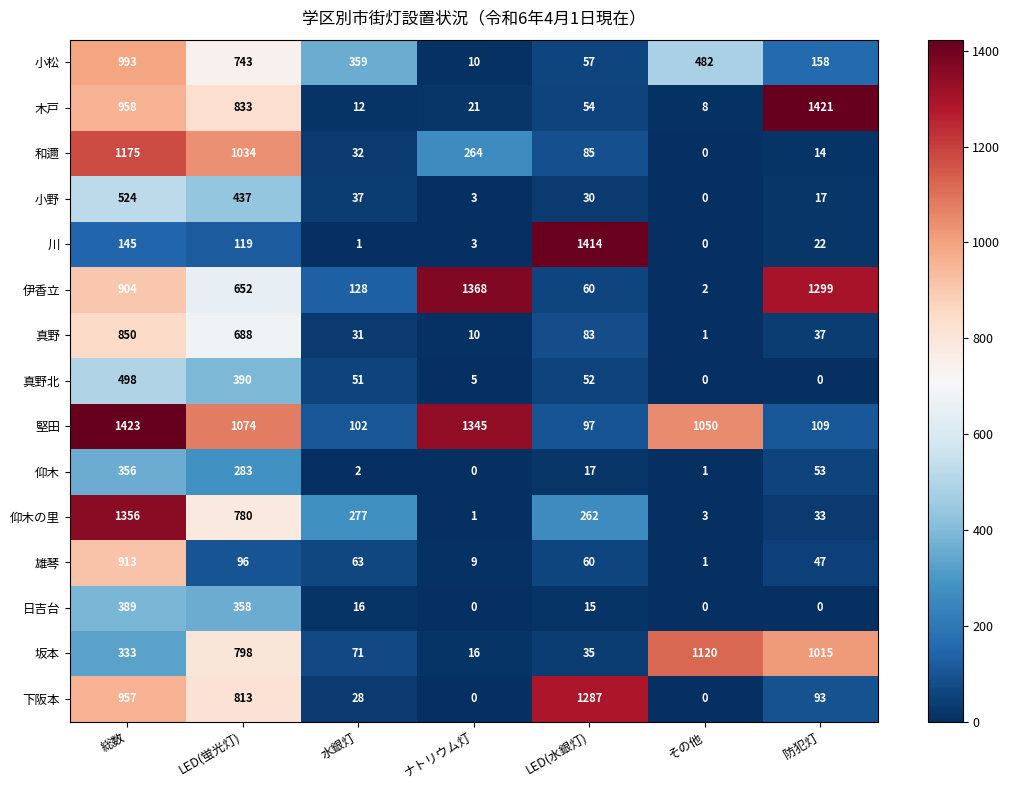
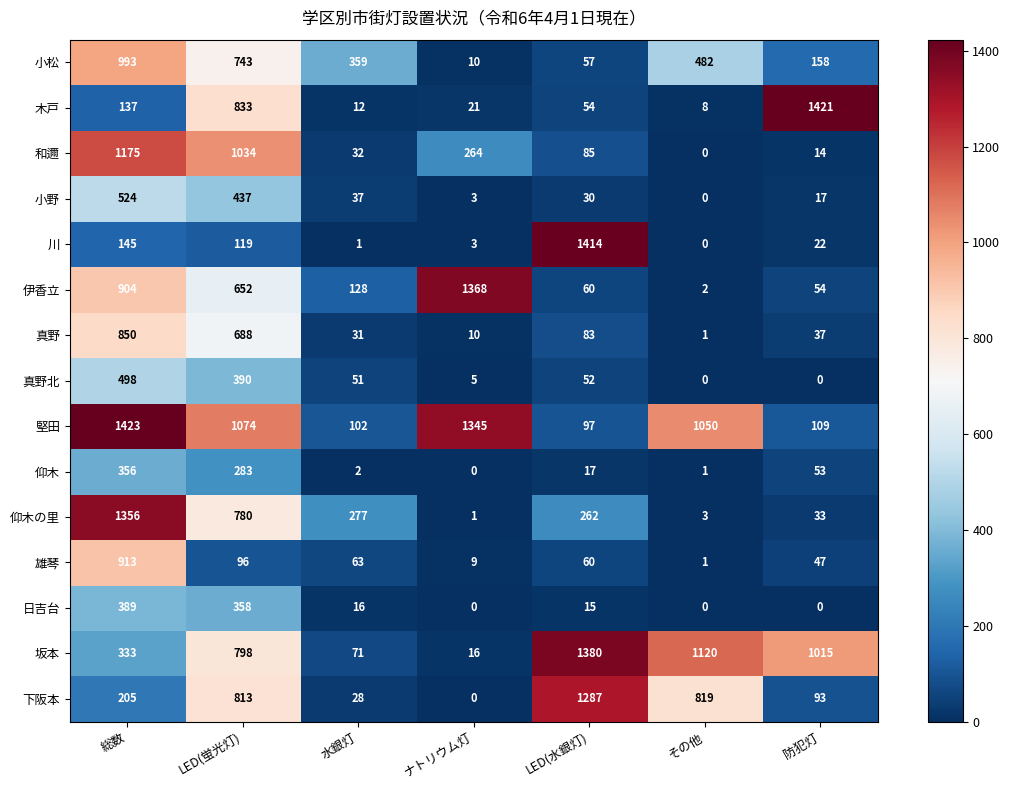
  {
    "小松": {
      "総数": 993,
      "LED(蛍光灯)": 743,
      "水銀灯": 359,
      "ナトリウム灯": 10,
      "LED(水銀灯)": 57,
      "その他": 482,
      "防犯灯": 158
    },
    "木戸": {
-     "総数": 958,
+     "総数": 137,
      "LED(蛍光灯)": 833,
      "水銀灯": 12,
      "ナトリウム灯": 21,
      "LED(水銀灯)": 54,
      "その他": 8,
      "防犯灯": 1421
    },
    "和邇": {
      "総数": 1175,
      "LED(蛍光灯)": 1034,
      "水銀灯": 32,
      "ナトリウム灯": 264,
      "LED(水銀灯)": 85,
      "その他": 0,
      "防犯灯": 14
    },
    "小野": {
      "総数": 524,
      "LED(蛍光灯)": 437,
      "水銀灯": 37,
      "ナトリウム灯": 3,
      "LED(水銀灯)": 30,
      "その他": 0,
      "防犯灯": 17
    },
    "川": {
      "総数": 145,
      "LED(蛍光灯)": 119,
      "水銀灯": 1,
      "ナトリウム灯": 3,
      "LED(水銀灯)": 1414,
      "その他": 0,
      "防犯灯": 22
    },
    "伊香立": {
      "総数": 904,
      "LED(蛍光灯)": 652,
      "水銀灯": 128,
      "ナトリウム灯": 1368,
      "LED(水銀灯)": 60,
      "その他": 2,
-     "防犯灯": 1299
+     "防犯灯": 54
    },
    "真野": {
      "総数": 850,
      "LED(蛍光灯)": 688,
      "水銀灯": 31,
      "ナトリウム灯": 10,
      "LED(水銀灯)": 83,
      "その他": 1,
      "防犯灯": 37
    },
    "真野北": {
      "総数": 498,
      "LED(蛍光灯)": 390,
      "水銀灯": 51,
      "ナトリウム灯": 5,
      "LED(水銀灯)": 52,
      "その他": 0,
      "防犯灯": 0
    },
    "堅田": {
      "総数": 1423,
      "LED(蛍光灯)": 1074,
      "水銀灯": 102,
      "ナトリウム灯": 1345,
      "LED(水銀灯)": 97,
      "その他": 1050,
      "防犯灯": 109
    },
    "仰木": {
      "総数": 356,
      "LED(蛍光灯)": 283,
      "水銀灯": 2,
      "ナトリウム灯": 0,
      "LED(水銀灯)": 17,
      "その他": 1,
      "防犯灯": 53
    },
    "仰木の里": {
      "総数": 1356,
      "LED(蛍光灯)": 780,
      "水銀灯": 277,
      "ナトリウム灯": 1,
      "LED(水銀灯)": 262,
      "その他": 3,
      "防犯灯": 33
    },
    "雄琴": {
      "総数": 913,
      "LED(蛍光灯)": 96,
      "水銀灯": 63,
      "ナトリウム灯": 9,
      "LED(水銀灯)": 60,
      "その他": 1,
      "防犯灯": 47
    },
    "日吉台": {
      "総数": 389,
      "LED(蛍光灯)": 358,
      "水銀灯": 16,
      "ナトリウム灯": 0,
      "LED(水銀灯)": 15,
      "その他": 0,
      "防犯灯": 0
    },
    "坂本": {
      "総数": 333,
      "LED(蛍光灯)": 798,
      "水銀灯": 71,
      "ナトリウム灯": 16,
-     "LED(水銀灯)": 35,
+     "LED(水銀灯)": 1380,
      "その他": 1120,
      "防犯灯": 1015
    },
    "下阪本": {
-     "総数": 957,
+     "総数": 205,
      "LED(蛍光灯)": 813,
      "水銀灯": 28,
      "ナトリウム灯": 0,
      "LED(水銀灯)": 1287,
-     "その他": 0,
+     "その他": 819,
      "防犯灯": 93
    }
  }
